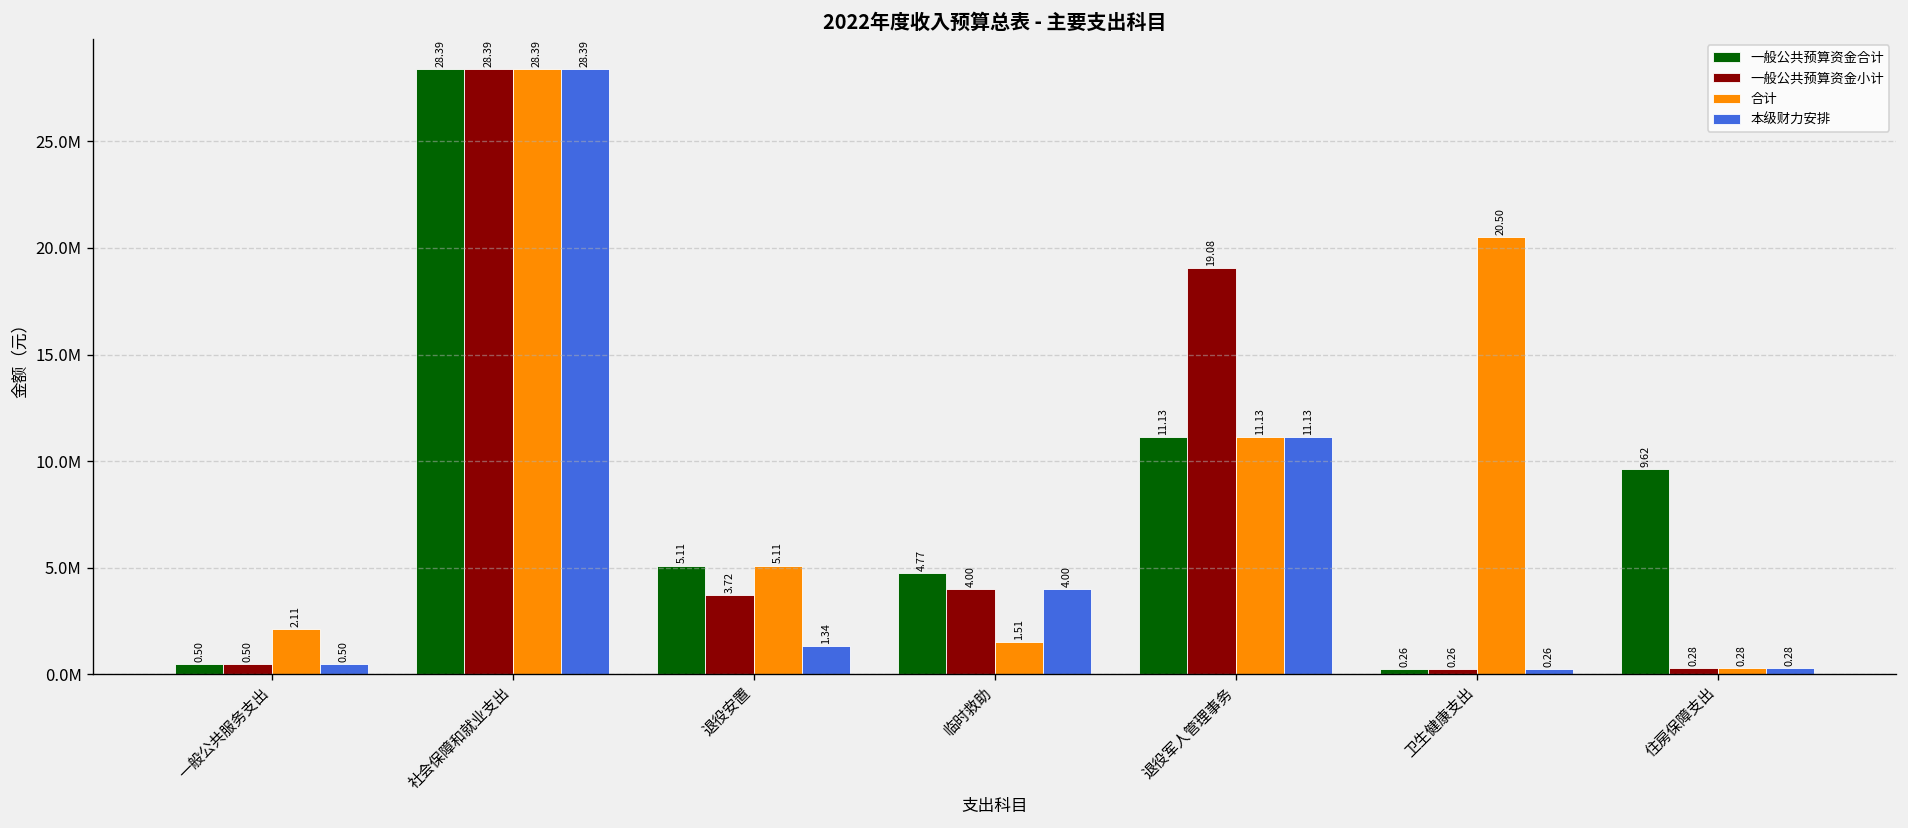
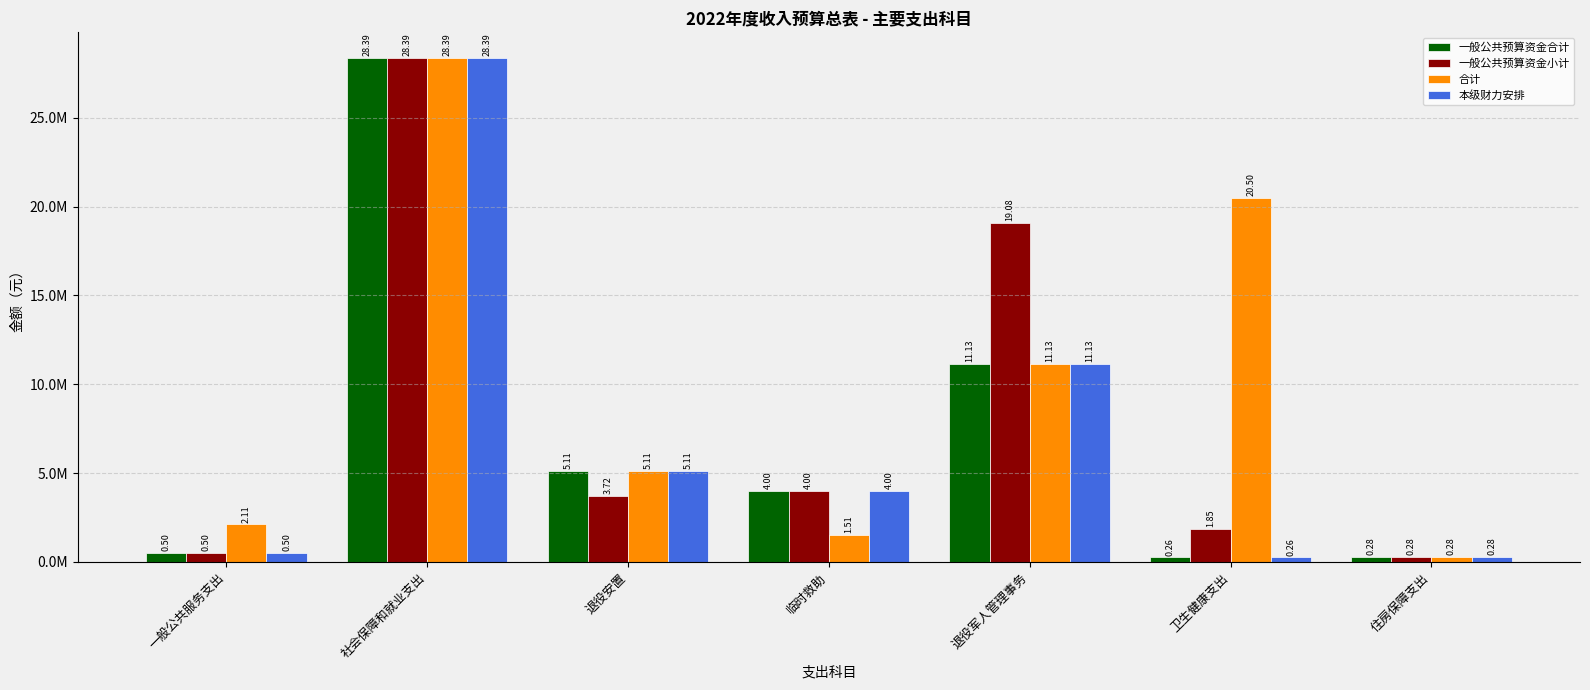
  {
    "一般公共预算资金合计": {
-     "临时救助": 4.77,
-     "住房保障支出": 9.62
+     "临时救助": 4.00,
+     "住房保障支出": 0.28
    },
    "一般公共预算资金小计": {
-     "卫生健康支出": 0.26
+     "卫生健康支出": 1.85
    },
    "本级财力安排": {
-     "退役安置": 1.34
+     "退役安置": 5.11
    }
  }
